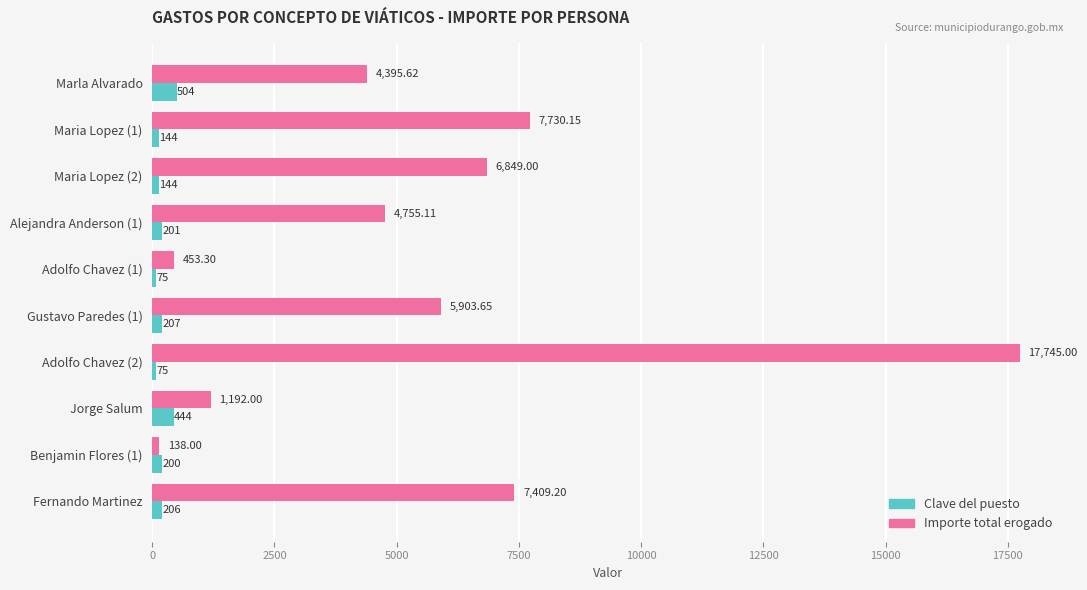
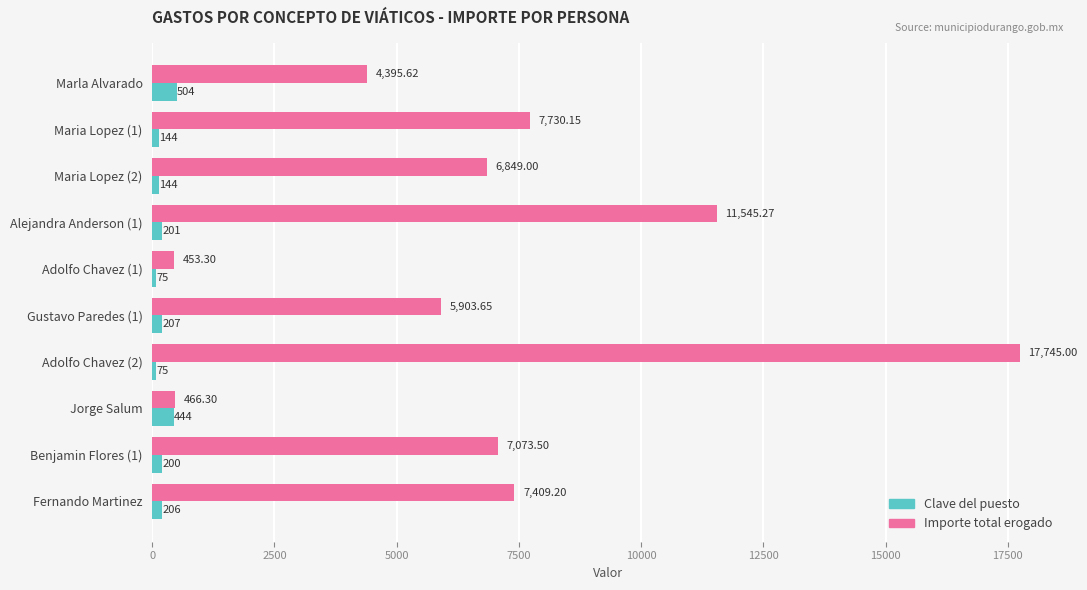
  {
    "Clave del puesto": {
      "Marla Alvarado": "504",
      "Maria Lopez (1)": "144",
      "Maria Lopez (2)": "144",
      "Alejandra Anderson (1)": "201",
      "Adolfo Chavez (1)": "75",
      "Gustavo Paredes (1)": "207",
      "Adolfo Chavez (2)": "75",
      "Jorge Salum": "444",
      "Benjamin Flores (1)": "200",
      "Fernando Martinez": "206"
    },
    "Importe total erogado": {
      "Marla Alvarado": "4,395.62",
      "Maria Lopez (1)": "7,730.15",
      "Maria Lopez (2)": "6,849.00",
-     "Alejandra Anderson (1)": "4,755.11",
+     "Alejandra Anderson (1)": "11,545.27",
      "Adolfo Chavez (1)": "453.30",
      "Gustavo Paredes (1)": "5,903.65",
      "Adolfo Chavez (2)": "17,745.00",
-     "Jorge Salum": "1,192.00",
-     "Benjamin Flores (1)": "138.00",
+     "Jorge Salum": "466.30",
+     "Benjamin Flores (1)": "7,073.50",
      "Fernando Martinez": "7,409.20"
    }
  }
